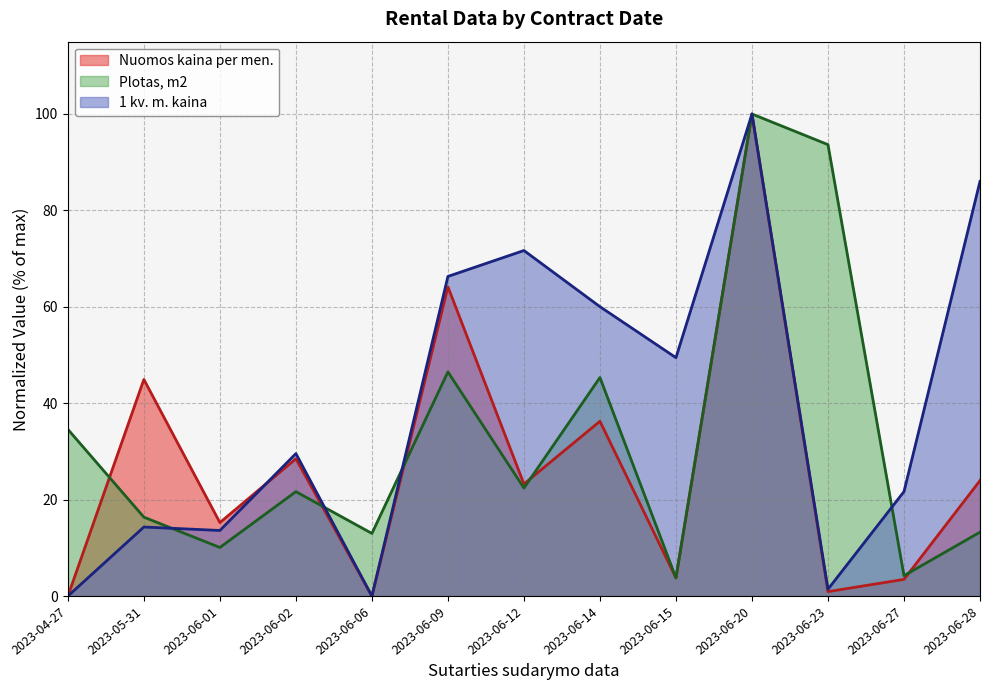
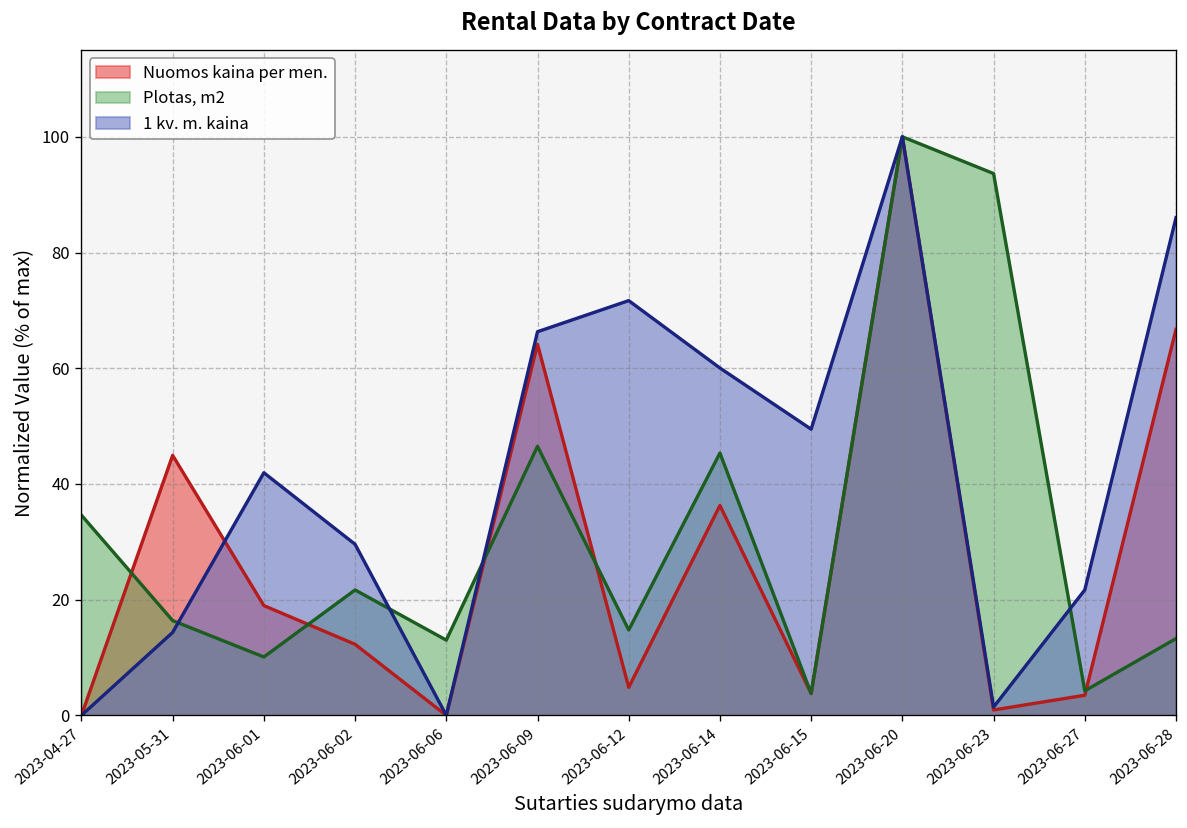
  {
    "Nuomos kaina per men.": {
      "2023-05-31": 45,
-     "2023-06-01": 15,
-     "2023-06-02": 28,
+     "2023-06-01": 19,
+     "2023-06-02": 12,
      "2023-06-09": 64,
-     "2023-06-12": 23,
+     "2023-06-12": 5,
      "2023-06-14": 36,
      "2023-06-27": 3,
-     "2023-06-28": 24
+     "2023-06-28": 67
    },
    "Plotas, m2": {
      "2023-04-27": 35,
      "2023-05-31": 16,
      "2023-06-01": 10,
      "2023-06-02": 22,
      "2023-06-06": 13,
      "2023-06-09": 47,
-     "2023-06-12": 22,
+     "2023-06-12": 15,
      "2023-06-14": 45,
      "2023-06-23": 94,
      "2023-06-27": 4,
      "2023-06-28": 13
    },
    "1 kv. m. kaina": {
      "2023-05-31": 14,
-     "2023-06-01": 14,
+     "2023-06-01": 42,
      "2023-06-02": 30,
      "2023-06-09": 66,
      "2023-06-12": 72,
      "2023-06-14": 60,
      "2023-06-15": 49,
      "2023-06-27": 22,
      "2023-06-28": 86
    }
  }
